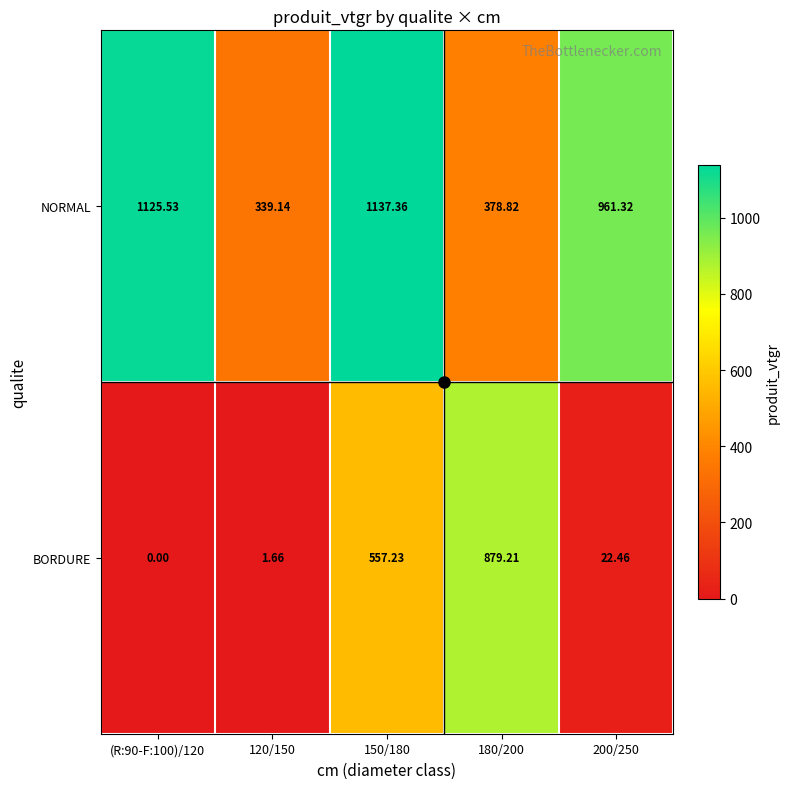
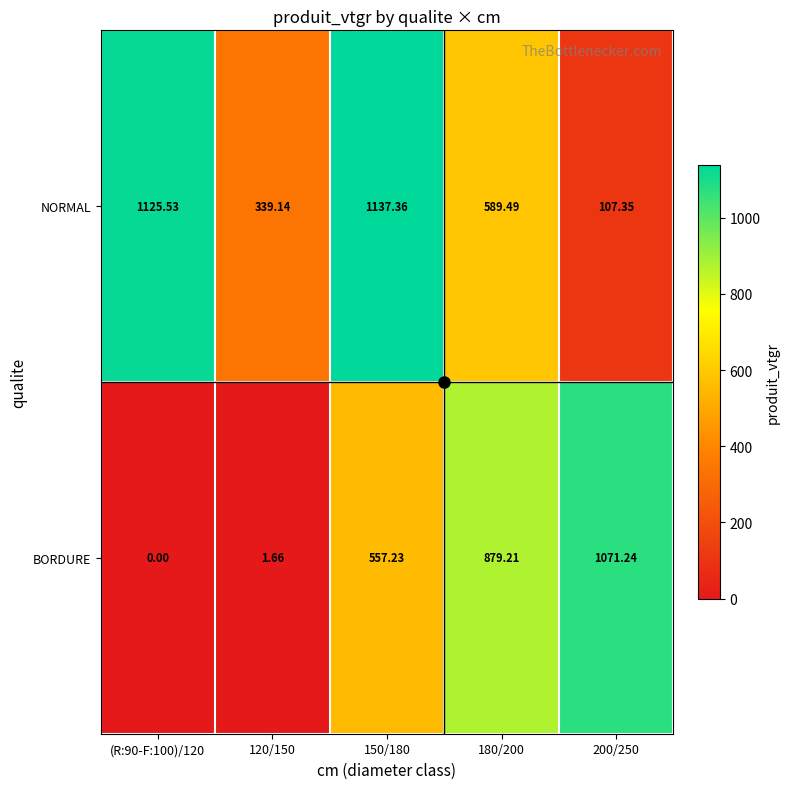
  {
    "NORMAL": {
      "(R:90-F:100)/120": 1125.53,
      "120/150": 339.14,
      "150/180": 1137.36,
-     "180/200": 378.82,
-     "200/250": 961.32
+     "180/200": 589.49,
+     "200/250": 107.35
    },
    "BORDURE": {
      "(R:90-F:100)/120": 0.00,
      "120/150": 1.66,
      "150/180": 557.23,
      "180/200": 879.21,
-     "200/250": 22.46
+     "200/250": 1071.24
    }
  }
